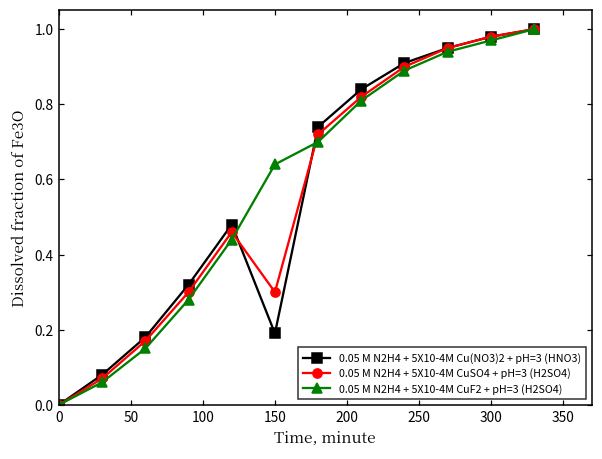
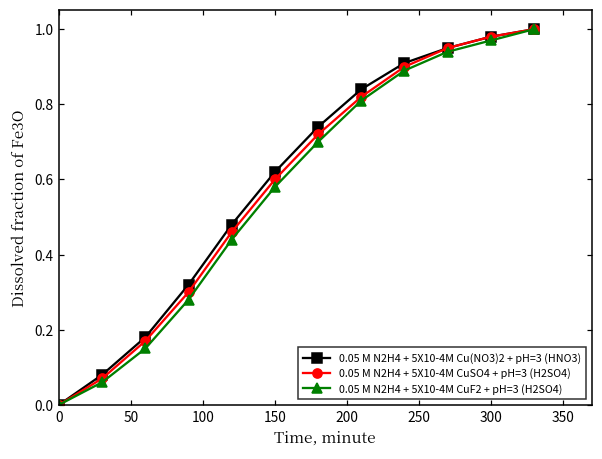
  {
    "0.05 M N2H4 + 5X10-4M Cu(NO3)2 + pH=3 (HNO3)": {
-     "150": 0.19
+     "150": 0.62
    },
    "0.05 M N2H4 + 5X10-4M CuSO4 + pH=3 (H2SO4)": {
-     "150": 0.3
+     "150": 0.6
    },
    "0.05 M N2H4 + 5X10-4M CuF2 + pH=3 (H2SO4)": {
-     "150": 0.64,
+     "150": 0.58,
      "300": 0.97
    }
  }
